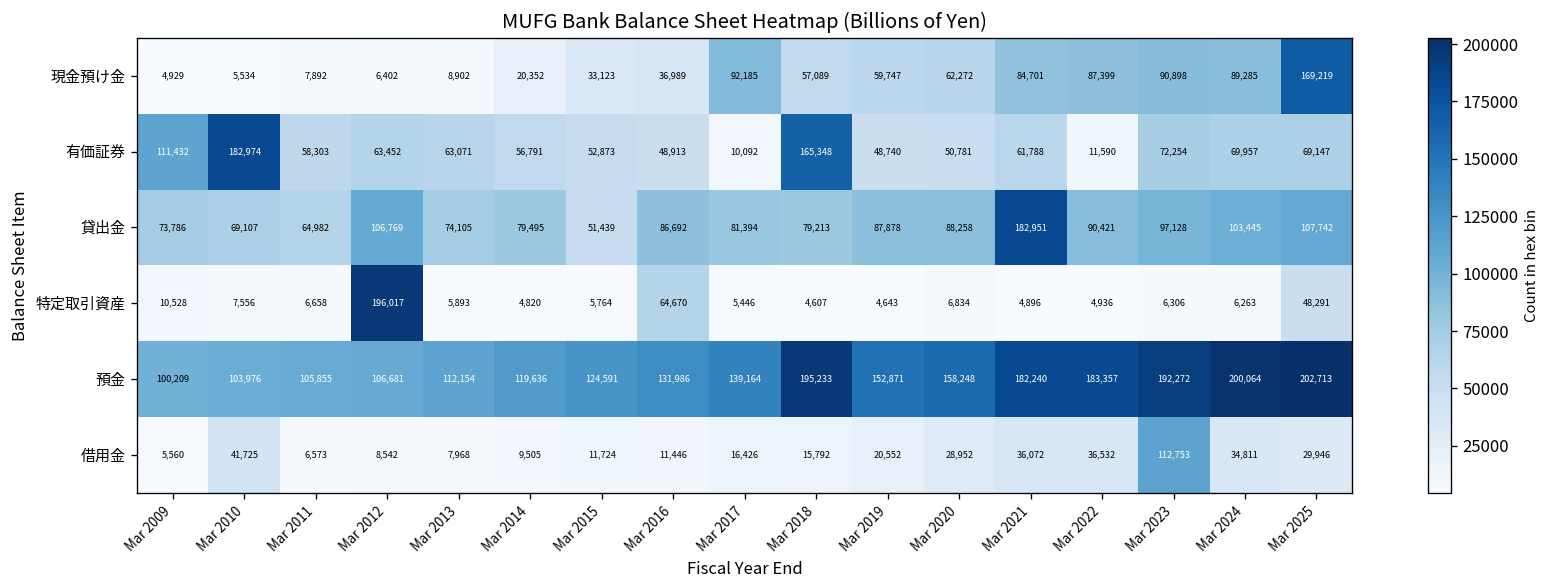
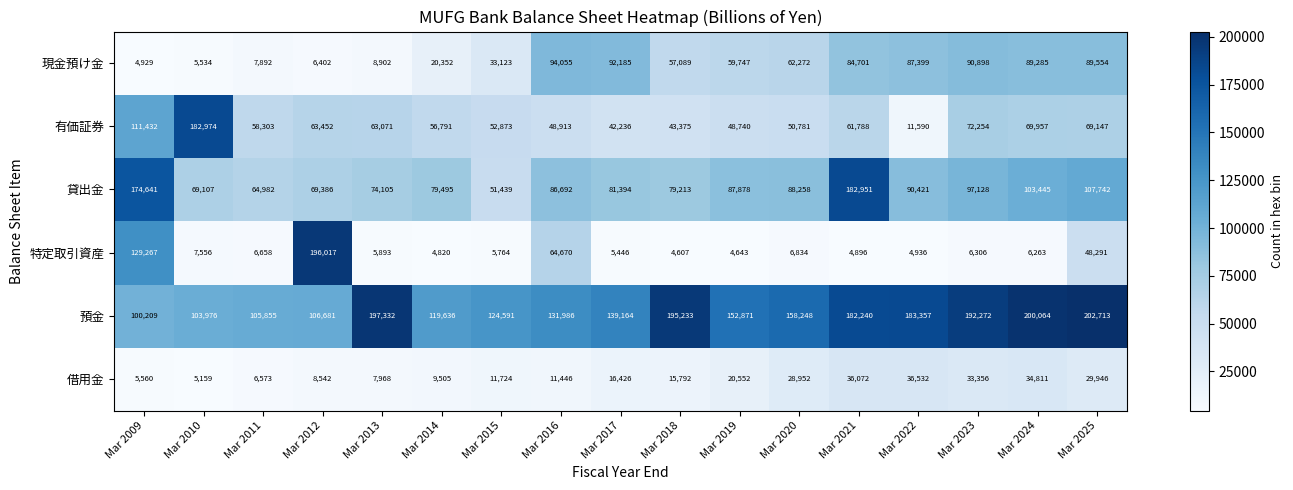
  {
    "現金預け金": {
      "Mar 2009": "4,929",
      "Mar 2010": "5,534",
      "Mar 2011": "7,892",
      "Mar 2012": "6,402",
      "Mar 2013": "8,902",
      "Mar 2014": "20,352",
      "Mar 2015": "33,123",
-     "Mar 2016": "36,989",
+     "Mar 2016": "94,055",
      "Mar 2017": "92,185",
      "Mar 2018": "57,089",
      "Mar 2019": "59,747",
      "Mar 2020": "62,272",
      "Mar 2021": "84,701",
      "Mar 2022": "87,399",
      "Mar 2023": "90,898",
      "Mar 2024": "89,285",
-     "Mar 2025": "169,219"
+     "Mar 2025": "89,554"
    },
    "有価証券": {
      "Mar 2009": "111,432",
      "Mar 2010": "182,974",
      "Mar 2011": "58,303",
      "Mar 2012": "63,452",
      "Mar 2013": "63,071",
      "Mar 2014": "56,791",
      "Mar 2015": "52,873",
      "Mar 2016": "48,913",
-     "Mar 2017": "10,092",
-     "Mar 2018": "165,348",
+     "Mar 2017": "42,236",
+     "Mar 2018": "43,375",
      "Mar 2019": "48,740",
      "Mar 2020": "50,781",
      "Mar 2021": "61,788",
      "Mar 2022": "11,590",
      "Mar 2023": "72,254",
      "Mar 2024": "69,957",
      "Mar 2025": "69,147"
    },
    "貸出金": {
-     "Mar 2009": "73,786",
+     "Mar 2009": "174,641",
      "Mar 2010": "69,107",
      "Mar 2011": "64,982",
-     "Mar 2012": "106,769",
+     "Mar 2012": "69,386",
      "Mar 2013": "74,105",
      "Mar 2014": "79,495",
      "Mar 2015": "51,439",
      "Mar 2016": "86,692",
      "Mar 2017": "81,394",
      "Mar 2018": "79,213",
      "Mar 2019": "87,878",
      "Mar 2020": "88,258",
      "Mar 2021": "182,951",
      "Mar 2022": "90,421",
      "Mar 2023": "97,128",
      "Mar 2024": "103,445",
      "Mar 2025": "107,742"
    },
    "特定取引資産": {
-     "Mar 2009": "10,528",
+     "Mar 2009": "129,267",
      "Mar 2010": "7,556",
      "Mar 2011": "6,658",
      "Mar 2012": "196,017",
      "Mar 2013": "5,893",
      "Mar 2014": "4,820",
      "Mar 2015": "5,764",
      "Mar 2016": "64,670",
      "Mar 2017": "5,446",
      "Mar 2018": "4,607",
      "Mar 2019": "4,643",
      "Mar 2020": "6,834",
      "Mar 2021": "4,896",
      "Mar 2022": "4,936",
      "Mar 2023": "6,306",
      "Mar 2024": "6,263",
      "Mar 2025": "48,291"
    },
    "預金": {
      "Mar 2009": "100,209",
      "Mar 2010": "103,976",
      "Mar 2011": "105,855",
      "Mar 2012": "106,681",
-     "Mar 2013": "112,154",
+     "Mar 2013": "197,332",
      "Mar 2014": "119,636",
      "Mar 2015": "124,591",
      "Mar 2016": "131,986",
      "Mar 2017": "139,164",
      "Mar 2018": "195,233",
      "Mar 2019": "152,871",
      "Mar 2020": "158,248",
      "Mar 2021": "182,240",
      "Mar 2022": "183,357",
      "Mar 2023": "192,272",
      "Mar 2024": "200,064",
      "Mar 2025": "202,713"
    },
    "借用金": {
      "Mar 2009": "5,560",
-     "Mar 2010": "41,725",
+     "Mar 2010": "5,159",
      "Mar 2011": "6,573",
      "Mar 2012": "8,542",
      "Mar 2013": "7,968",
      "Mar 2014": "9,505",
      "Mar 2015": "11,724",
      "Mar 2016": "11,446",
      "Mar 2017": "16,426",
      "Mar 2018": "15,792",
      "Mar 2019": "20,552",
      "Mar 2020": "28,952",
      "Mar 2021": "36,072",
      "Mar 2022": "36,532",
-     "Mar 2023": "112,753",
+     "Mar 2023": "33,356",
      "Mar 2024": "34,811",
      "Mar 2025": "29,946"
    }
  }
